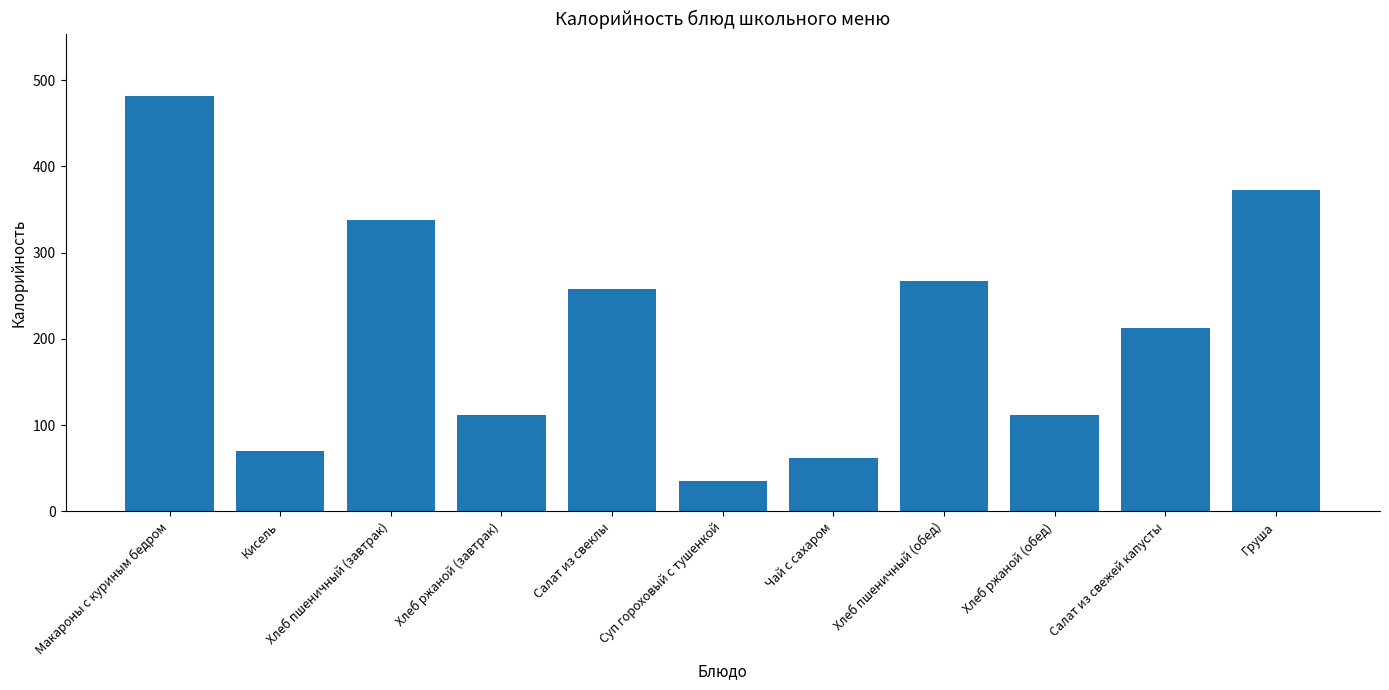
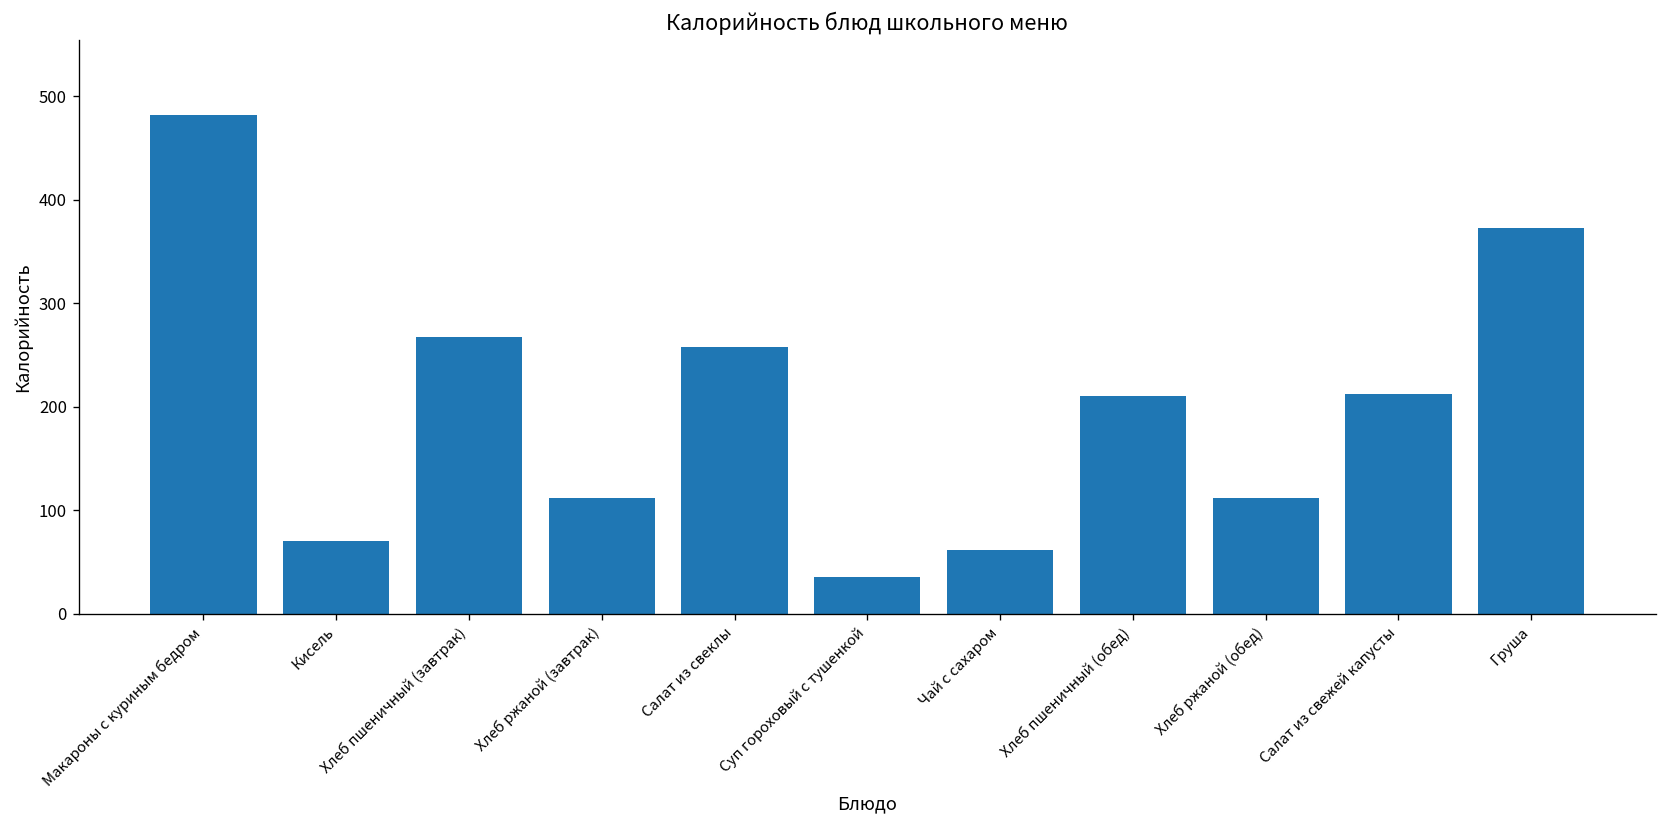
  {
    "Макароны с куриным бедром": 480,
    "Кисель": 70,
-   "Хлеб пшеничный (завтрак)": 340,
+   "Хлеб пшеничный (завтрак)": 270,
    "Хлеб ржаной (завтрак)": 110,
    "Салат из свеклы": 260,
    "Суп гороховый с тушенкой": 40,
    "Чай с сахаром": 60,
-   "Хлеб пшеничный (обед)": 270,
+   "Хлеб пшеничный (обед)": 210,
    "Хлеб ржаной (обед)": 110,
    "Салат из свежей капусты": 210,
    "Груша": 370
  }
